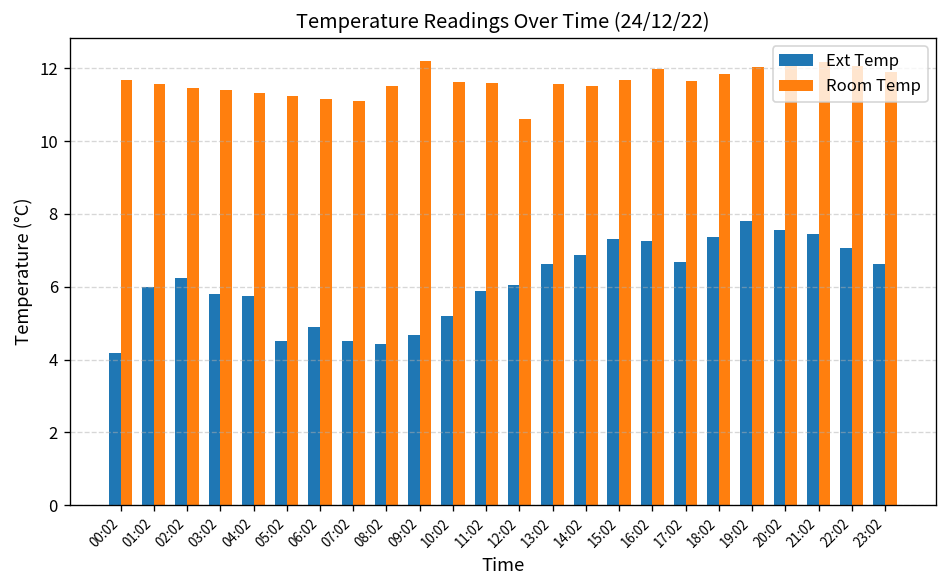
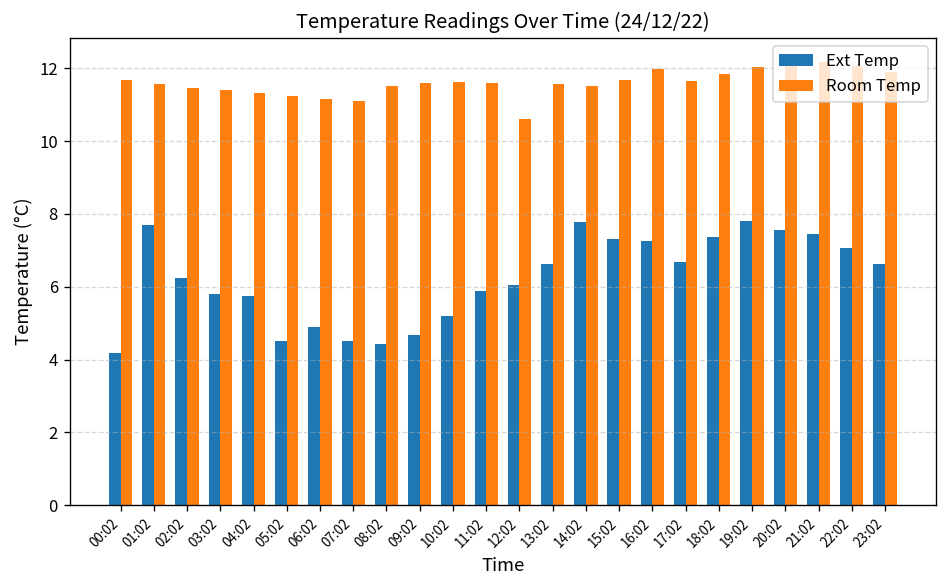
  {
    "Ext Temp": {
      "00:02": 4.2,
-     "01:02": 6.0,
+     "01:02": 7.7,
      "02:02": 6.3,
      "03:02": 5.8,
      "04:02": 5.8,
      "05:02": 4.5,
      "06:02": 4.9,
      "07:02": 4.5,
      "08:02": 4.4,
      "09:02": 4.7,
      "10:02": 5.2,
      "11:02": 5.9,
      "12:02": 6.1,
      "13:02": 6.6,
-     "14:02": 6.9,
+     "14:02": 7.8,
      "15:02": 7.3,
      "16:02": 7.3,
      "17:02": 6.7,
      "18:02": 7.4,
      "19:02": 7.8,
      "20:02": 7.6,
      "21:02": 7.4,
      "22:02": 7.1,
      "23:02": 6.6
    },
    "Room Temp": {
      "00:02": 11.7,
      "01:02": 11.6,
      "02:02": 11.5,
      "03:02": 11.4,
      "04:02": 11.3,
      "05:02": 11.3,
      "06:02": 11.2,
      "07:02": 11.1,
      "08:02": 11.5,
-     "09:02": 12.2,
+     "09:02": 11.6,
      "10:02": 11.6,
      "11:02": 11.6,
      "12:02": 10.6,
      "13:02": 11.6,
      "14:02": 11.5,
      "15:02": 11.7,
      "16:02": 12.0,
      "17:02": 11.7,
      "18:02": 11.9,
      "19:02": 12.0
    }
  }
